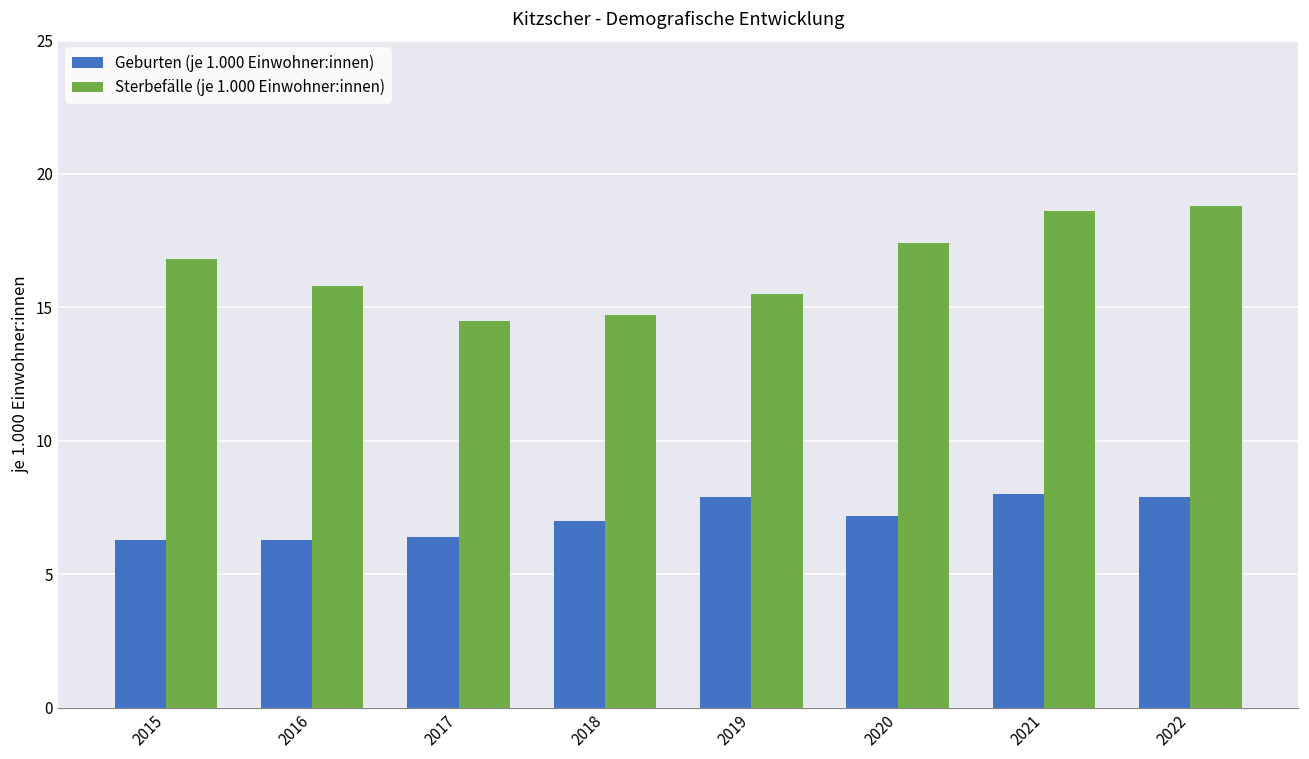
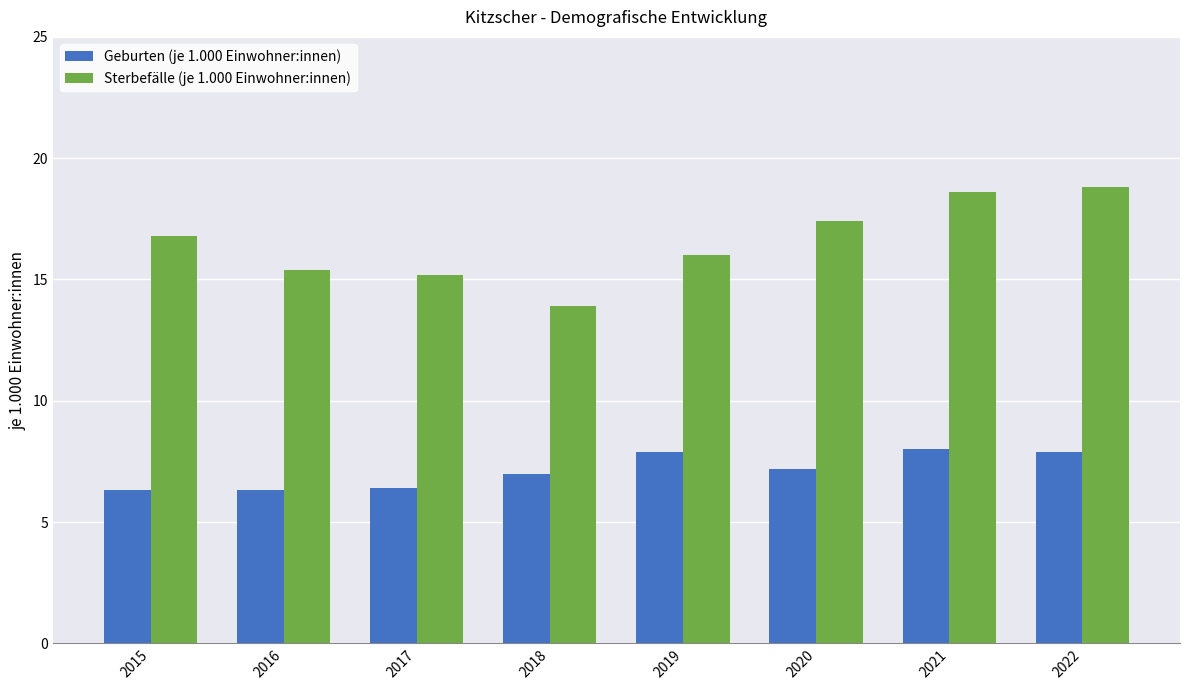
  {
    "Geburten (je 1.000 Einwohner:innen)": {
      "2015": 6.3,
      "2016": 6.3,
      "2017": 6.4,
      "2018": 7.0,
      "2019": 7.9,
      "2020": 7.2,
      "2021": 8.0,
      "2022": 7.9
    },
    "Sterbefälle (je 1.000 Einwohner:innen)": {
      "2015": 16.8,
-     "2016": 15.8,
-     "2017": 14.5,
-     "2018": 14.7,
-     "2019": 15.5,
+     "2016": 15.4,
+     "2017": 15.2,
+     "2018": 13.9,
+     "2019": 16.0,
      "2020": 17.4,
      "2021": 18.6,
      "2022": 18.8
    }
  }
